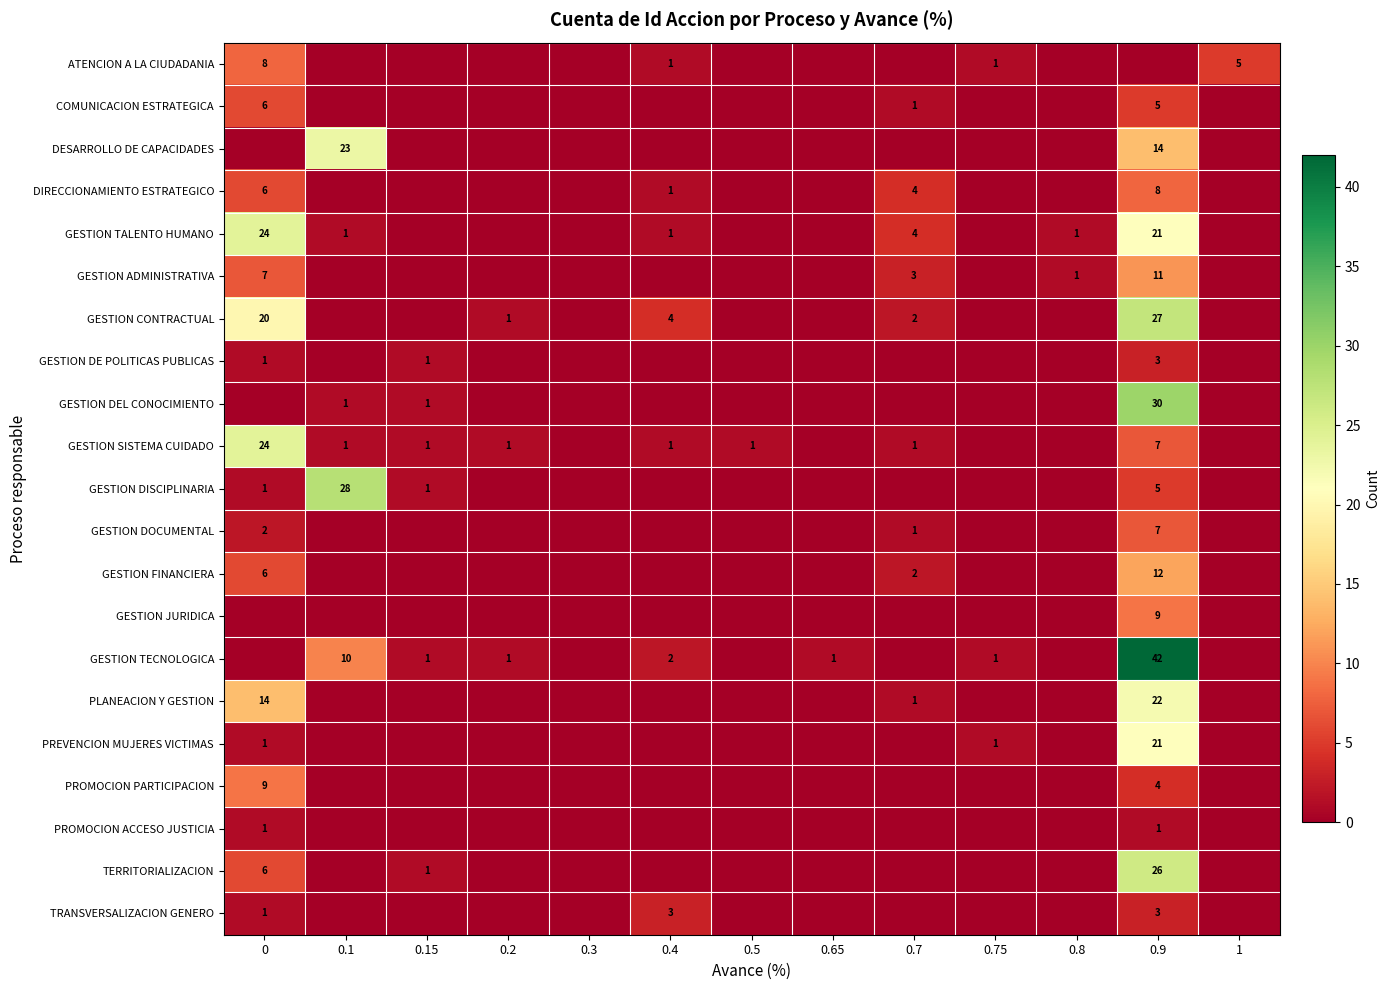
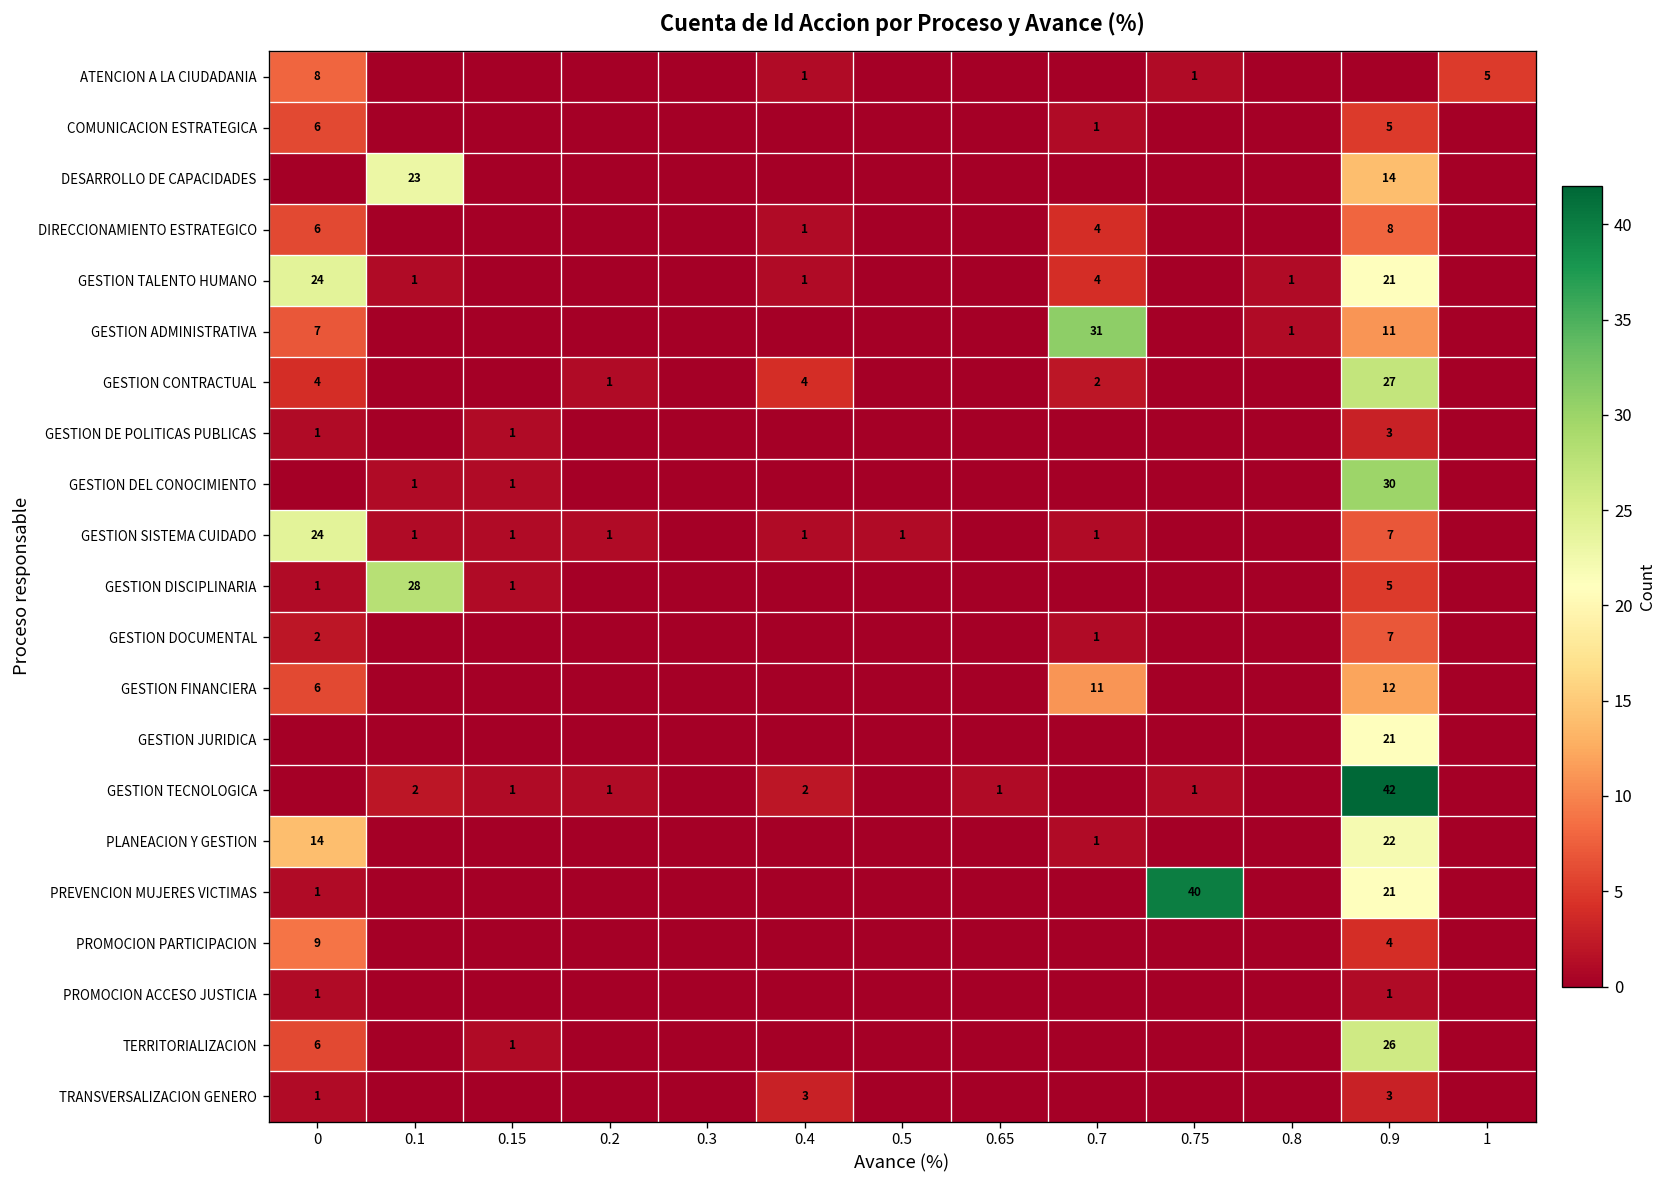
  {
    "ATENCION A LA CIUDADANIA": {
      "0": 8,
      "0.4": 1,
      "0.75": 1,
      "1": 5
    },
    "COMUNICACION ESTRATEGICA": {
      "0": 6,
      "0.7": 1,
      "0.9": 5
    },
    "DESARROLLO DE CAPACIDADES": {
      "0.1": 23,
      "0.9": 14
    },
    "DIRECCIONAMIENTO ESTRATEGICO": {
      "0": 6,
      "0.4": 1,
      "0.7": 4,
      "0.9": 8
    },
    "GESTION TALENTO HUMANO": {
      "0": 24,
      "0.1": 1,
      "0.4": 1,
      "0.7": 4,
      "0.8": 1,
      "0.9": 21
    },
    "GESTION ADMINISTRATIVA": {
      "0": 7,
-     "0.7": 3,
+     "0.7": 31,
      "0.8": 1,
      "0.9": 11
    },
    "GESTION CONTRACTUAL": {
-     "0": 20,
+     "0": 4,
      "0.2": 1,
      "0.4": 4,
      "0.7": 2,
      "0.9": 27
    },
    "GESTION DE POLITICAS PUBLICAS": {
      "0": 1,
      "0.15": 1,
      "0.9": 3
    },
    "GESTION DEL CONOCIMIENTO": {
      "0.1": 1,
      "0.15": 1,
      "0.9": 30
    },
    "GESTION SISTEMA CUIDADO": {
      "0": 24,
      "0.1": 1,
      "0.15": 1,
      "0.2": 1,
      "0.4": 1,
      "0.5": 1,
      "0.7": 1,
      "0.9": 7
    },
    "GESTION DISCIPLINARIA": {
      "0": 1,
      "0.1": 28,
      "0.15": 1,
      "0.9": 5
    },
    "GESTION DOCUMENTAL": {
      "0": 2,
      "0.7": 1,
      "0.9": 7
    },
    "GESTION FINANCIERA": {
      "0": 6,
-     "0.7": 2,
+     "0.7": 11,
      "0.9": 12
    },
    "GESTION JURIDICA": {
-     "0.9": 9
+     "0.9": 21
    },
    "GESTION TECNOLOGICA": {
-     "0.1": 10,
+     "0.1": 2,
      "0.15": 1,
      "0.2": 1,
      "0.4": 2,
      "0.65": 1,
      "0.75": 1,
      "0.9": 42
    },
    "PLANEACION Y GESTION": {
      "0": 14,
      "0.7": 1,
      "0.9": 22
    },
    "PREVENCION MUJERES VICTIMAS": {
      "0": 1,
-     "0.75": 1,
+     "0.75": 40,
      "0.9": 21
    },
    "PROMOCION PARTICIPACION": {
      "0": 9,
      "0.9": 4
    },
    "PROMOCION ACCESO JUSTICIA": {
      "0": 1,
      "0.9": 1
    },
    "TERRITORIALIZACION": {
      "0": 6,
      "0.15": 1,
      "0.9": 26
    },
    "TRANSVERSALIZACION GENERO": {
      "0": 1,
      "0.4": 3,
      "0.9": 3
    }
  }
